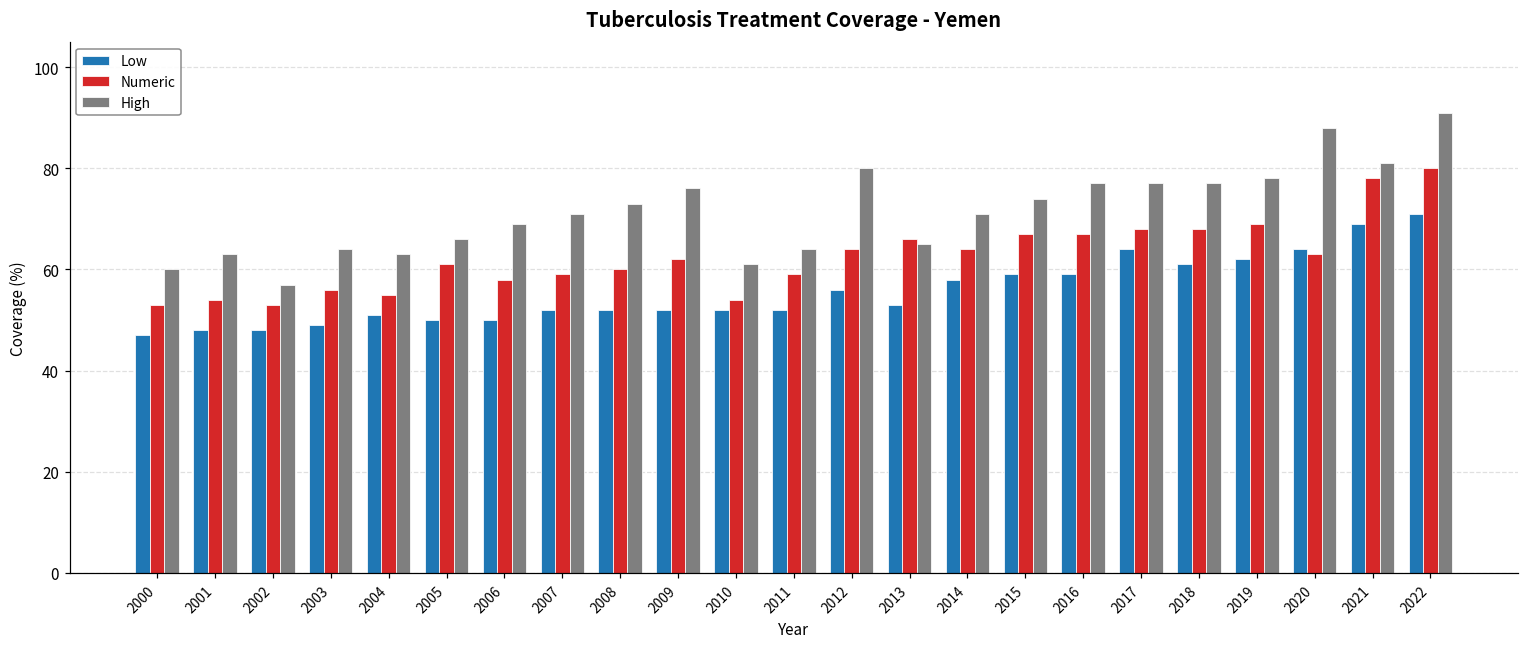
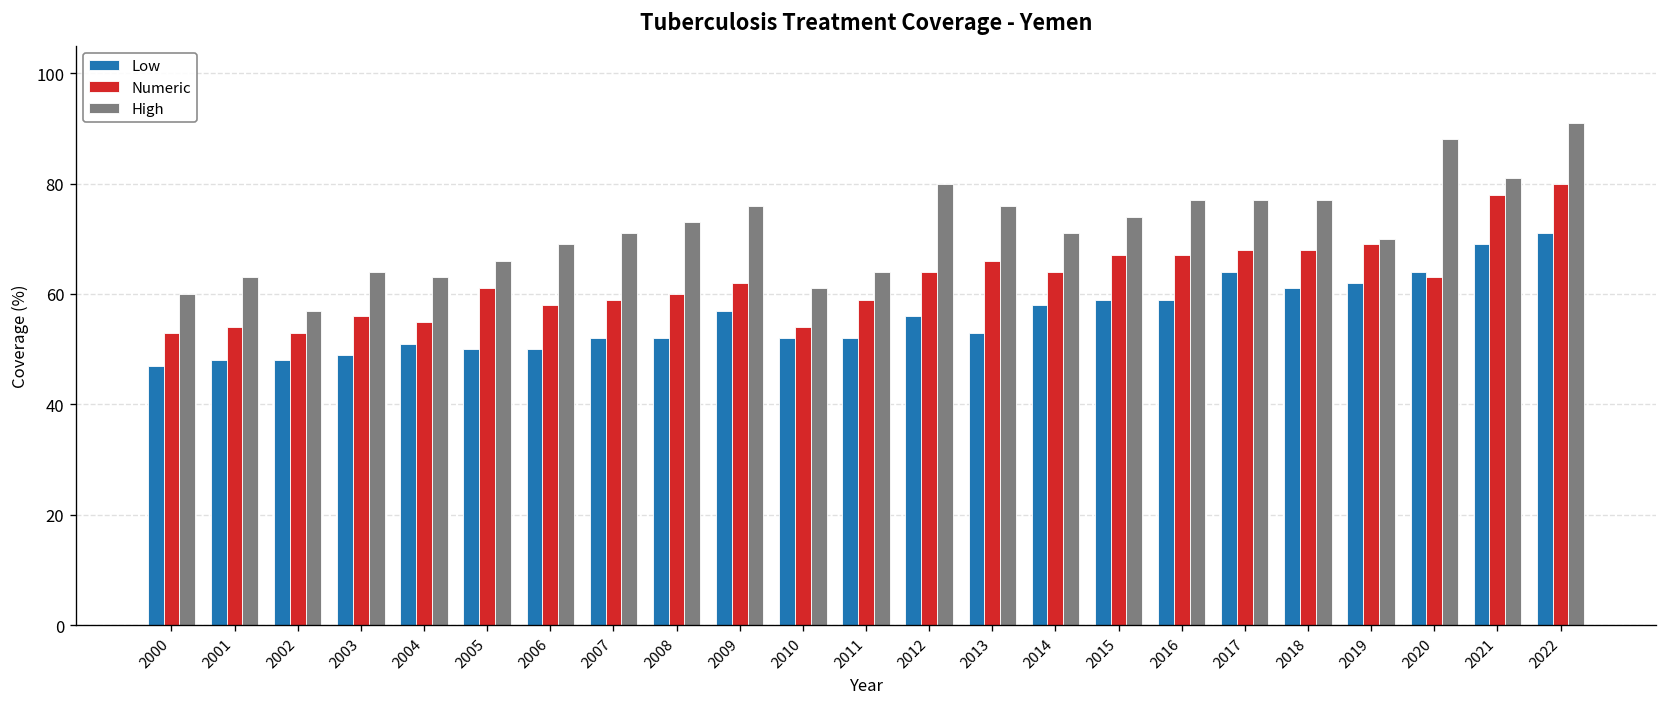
  {
    "Low": {
      "2000": 47,
      "2001": 48,
      "2002": 48,
      "2003": 49,
      "2004": 51,
      "2005": 50,
      "2006": 50,
      "2007": 52,
      "2008": 52,
-     "2009": 52,
+     "2009": 57,
      "2010": 52,
      "2011": 52,
      "2012": 56,
      "2013": 53,
      "2014": 58,
      "2015": 59,
      "2016": 59,
      "2017": 64,
      "2018": 61,
      "2019": 62,
      "2020": 64,
      "2021": 69,
      "2022": 71
    },
    "Numeric": {
      "2000": 53,
      "2001": 54,
      "2002": 53,
      "2003": 56,
      "2004": 55,
      "2005": 61,
      "2006": 58,
      "2007": 59,
      "2008": 60,
      "2009": 62,
      "2010": 54,
      "2011": 59,
      "2012": 64,
      "2013": 66,
      "2014": 64,
      "2015": 67,
      "2016": 67,
      "2017": 68,
      "2018": 68,
      "2019": 69,
      "2020": 63,
      "2021": 78,
      "2022": 80
    },
    "High": {
      "2000": 60,
      "2001": 63,
      "2002": 57,
      "2003": 64,
      "2004": 63,
      "2005": 66,
      "2006": 69,
      "2007": 71,
      "2008": 73,
      "2009": 76,
      "2010": 61,
      "2011": 64,
      "2012": 80,
-     "2013": 65,
+     "2013": 76,
      "2014": 71,
      "2015": 74,
      "2016": 77,
      "2017": 77,
      "2018": 77,
-     "2019": 78,
+     "2019": 70,
      "2020": 88,
      "2021": 81,
      "2022": 91
    }
  }
